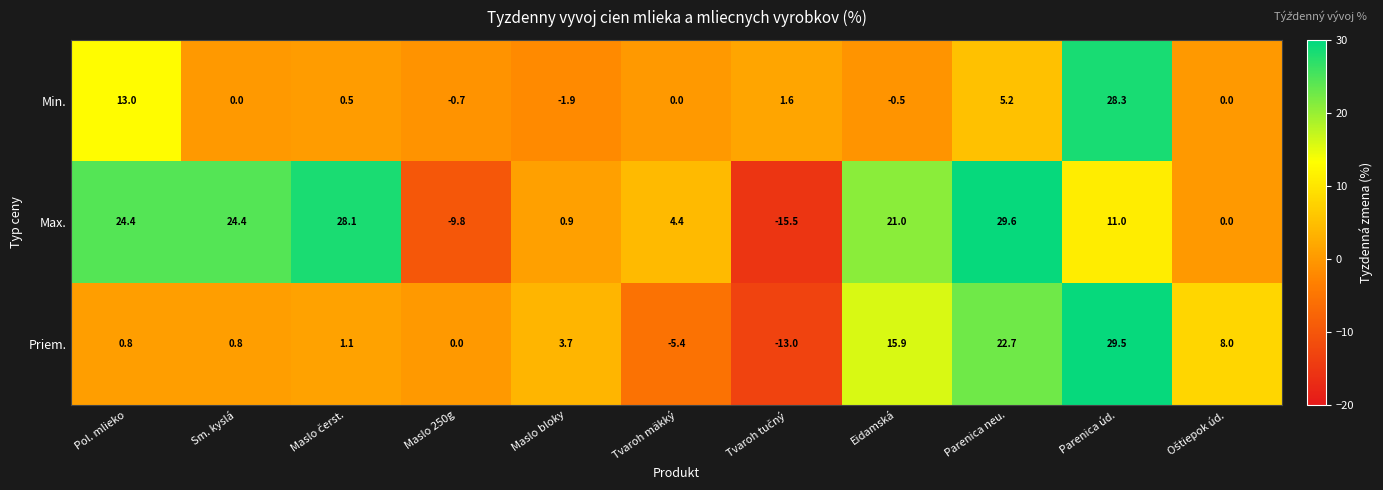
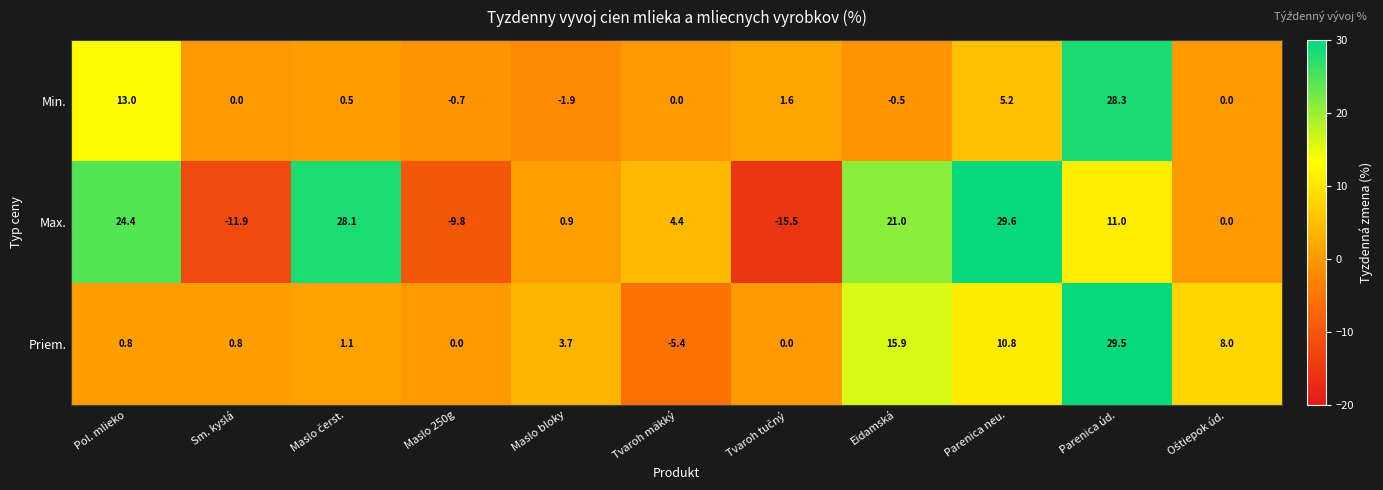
  {
    "Min.": {
      "Pol. mlieko": 13.0,
      "Sm. kyslá": 0.0,
      "Maslo čerst.": 0.5,
      "Maslo 250g": -0.7,
      "Maslo bloky": -1.9,
      "Tvaroh mäkký": 0.0,
      "Tvaroh tučný": 1.6,
      "Eidamská": -0.5,
      "Parenica neu.": 5.2,
      "Parenica úd.": 28.3,
      "Oštiepok úd.": 0.0
    },
    "Max.": {
      "Pol. mlieko": 24.4,
-     "Sm. kyslá": 24.4,
+     "Sm. kyslá": -11.9,
      "Maslo čerst.": 28.1,
      "Maslo 250g": -9.8,
      "Maslo bloky": 0.9,
      "Tvaroh mäkký": 4.4,
      "Tvaroh tučný": -15.5,
      "Eidamská": 21.0,
      "Parenica neu.": 29.6,
      "Parenica úd.": 11.0,
      "Oštiepok úd.": 0.0
    },
    "Priem.": {
      "Pol. mlieko": 0.8,
      "Sm. kyslá": 0.8,
      "Maslo čerst.": 1.1,
      "Maslo 250g": 0.0,
      "Maslo bloky": 3.7,
      "Tvaroh mäkký": -5.4,
-     "Tvaroh tučný": -13.0,
+     "Tvaroh tučný": 0.0,
      "Eidamská": 15.9,
-     "Parenica neu.": 22.7,
+     "Parenica neu.": 10.8,
      "Parenica úd.": 29.5,
      "Oštiepok úd.": 8.0
    }
  }
